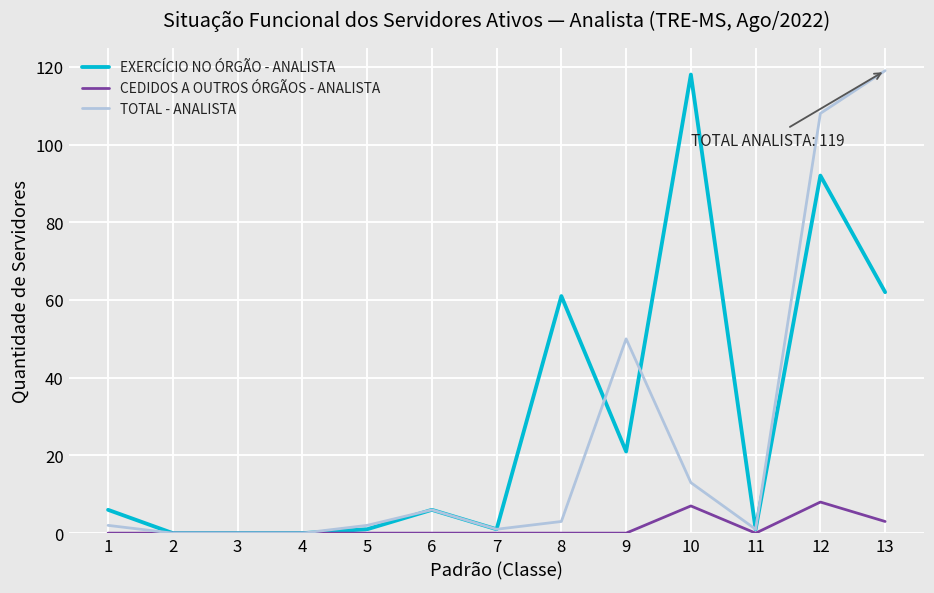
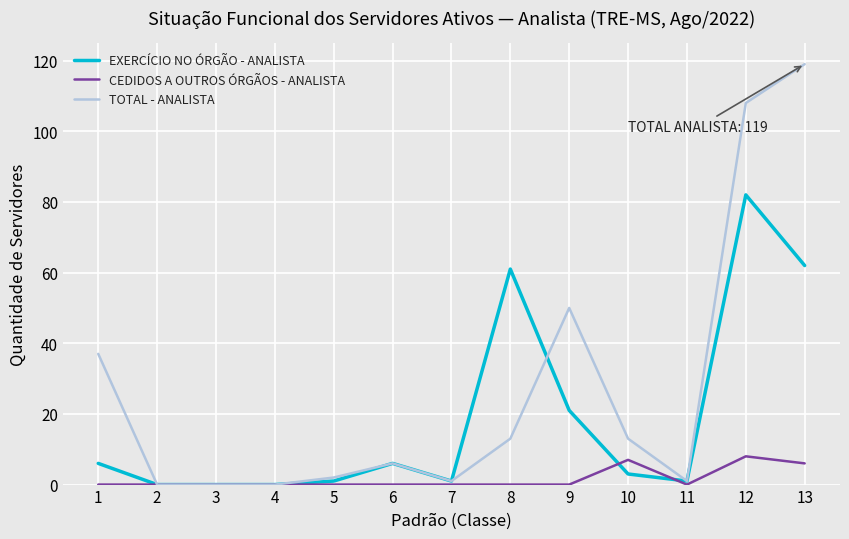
  {
    "EXERCÍCIO NO ÓRGÃO - ANALISTA": {
      "1": 6,
      "5": 1,
      "8": 61,
      "9": 21,
-     "10": 118,
-     "12": 92,
+     "10": 3,
+     "12": 82,
      "13": 62
    },
    "CEDIDOS A OUTROS ÓRGÃOS - ANALISTA": {
      "1": 0,
      "5": 0,
      "6": 0,
      "7": 0,
      "8": 0,
      "9": 0,
      "10": 7,
      "11": 0,
      "12": 8,
-     "13": 3
+     "13": 6
    },
    "TOTAL - ANALISTA": {
-     "1": 2,
+     "1": 37,
      "5": 2,
-     "8": 3,
+     "8": 13,
      "9": 50,
      "10": 13,
      "13": 119
    }
  }
